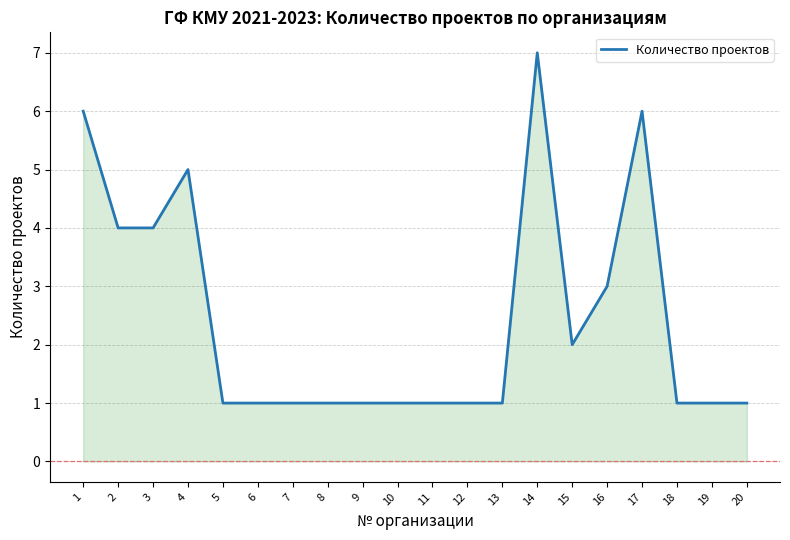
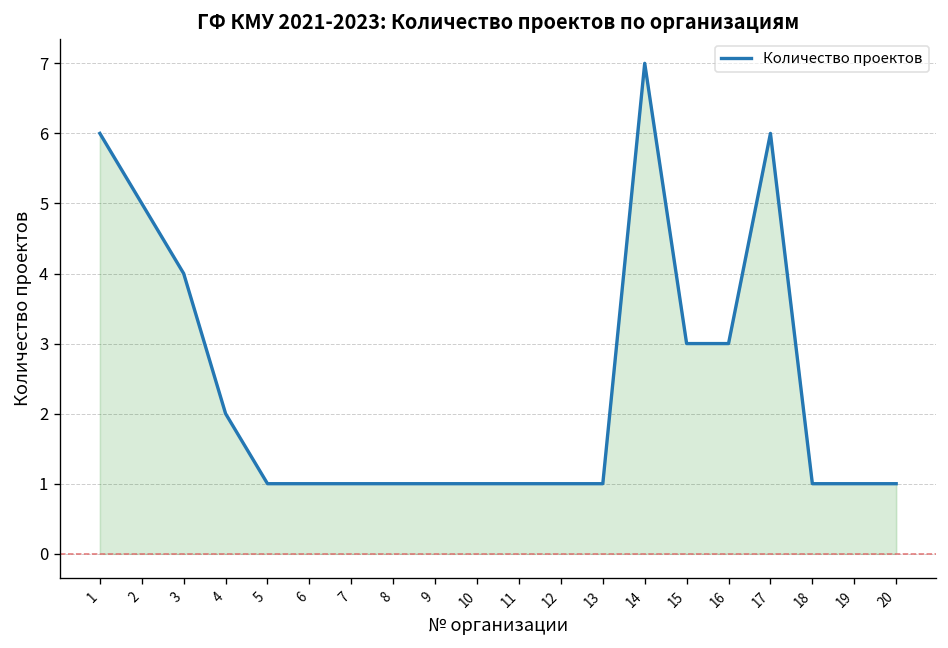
  {
    "1": 6,
-   "2": 4,
+   "2": 5,
    "3": 4,
-   "4": 5,
+   "4": 2,
    "5": 1,
    "6": 1,
    "7": 1,
    "8": 1,
    "9": 1,
    "10": 1,
    "11": 1,
    "12": 1,
    "13": 1,
    "14": 7,
-   "15": 2,
+   "15": 3,
    "16": 3,
    "17": 6,
    "18": 1,
    "19": 1,
    "20": 1
  }
